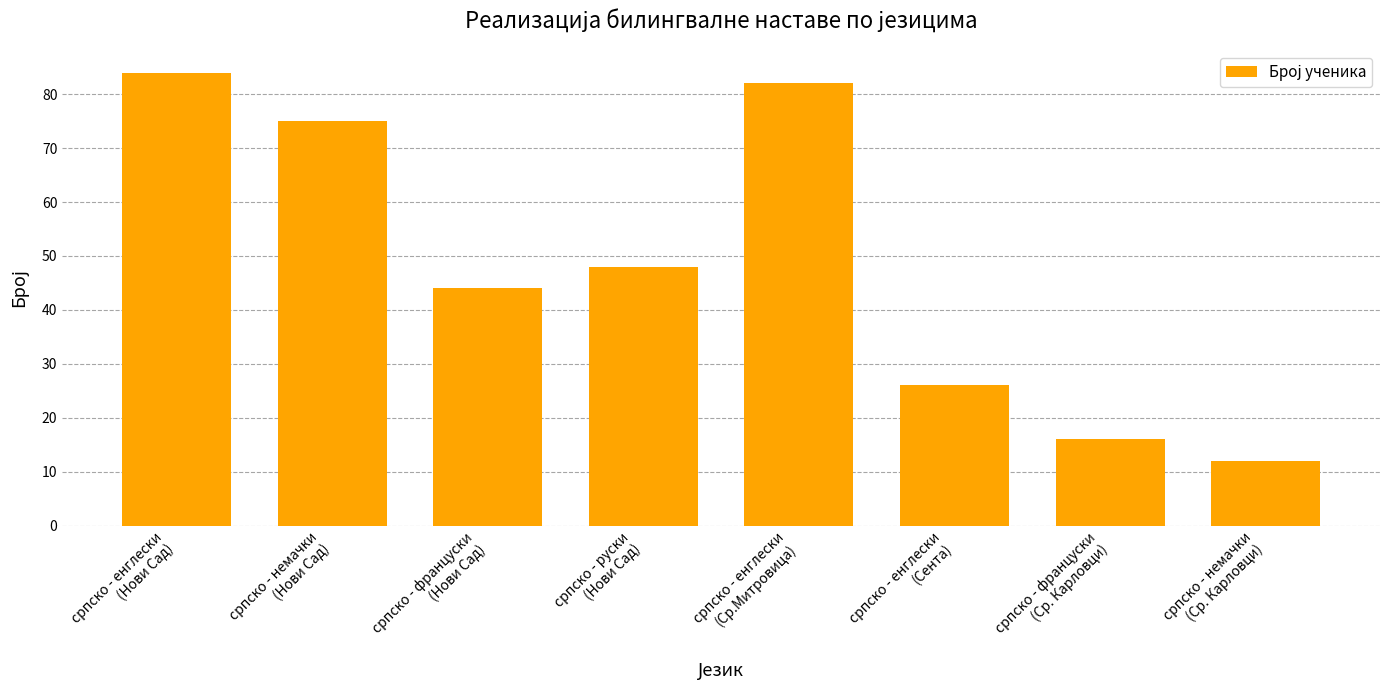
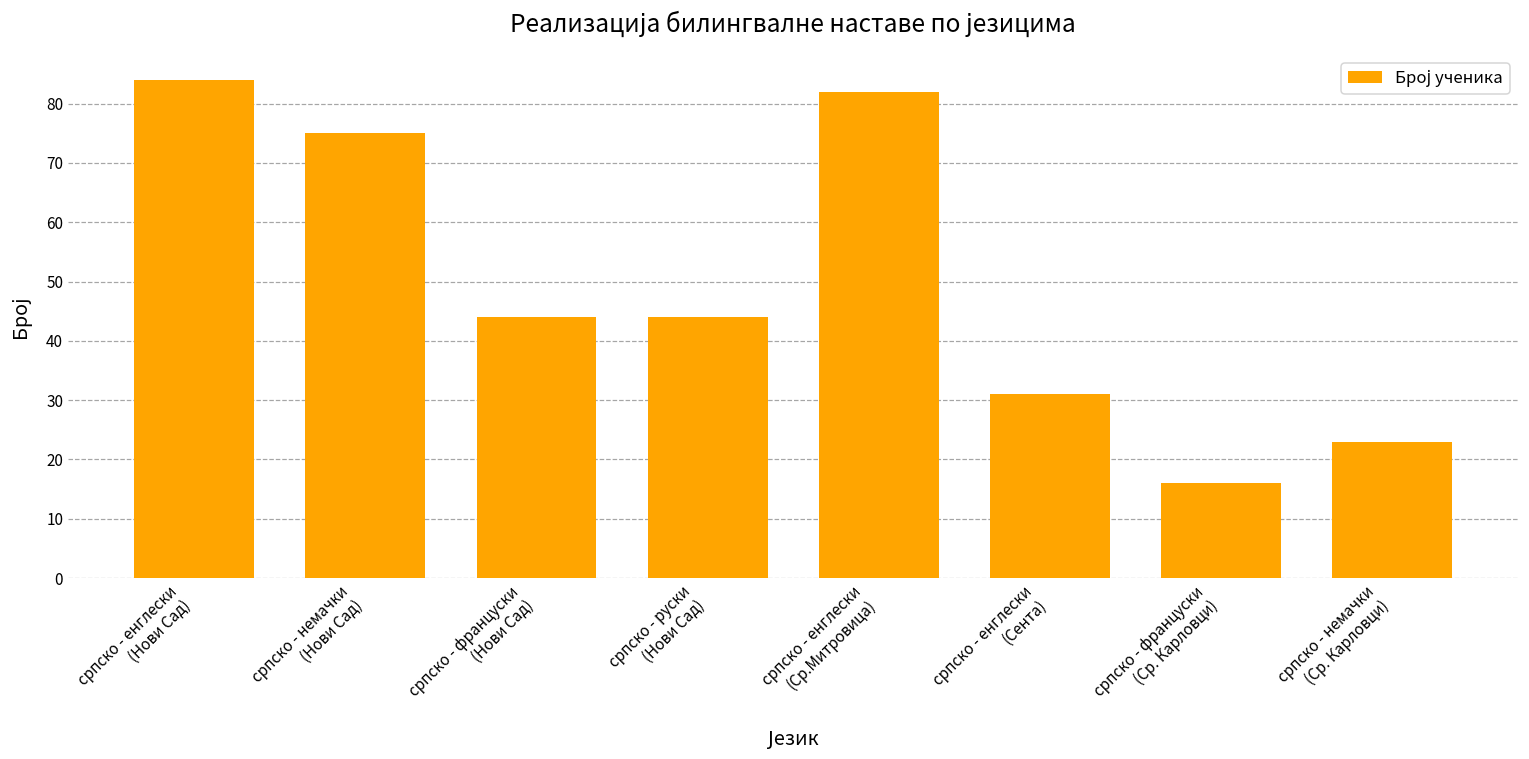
  {
    "српско - енглески (Нови Сад)": 84,
    "српско - немачки (Нови Сад)": 75,
    "српско - француски (Нови Сад)": 44,
-   "српско - руски (Нови Сад)": 48,
+   "српско - руски (Нови Сад)": 44,
    "српско - енглески (Ср.Митровица)": 82,
-   "српско - енглески (Сента)": 26,
+   "српско - енглески (Сента)": 31,
    "српско - француски (Ср. Карловци)": 16,
-   "српско - немачки (Ср. Карловци)": 12
+   "српско - немачки (Ср. Карловци)": 23
  }
